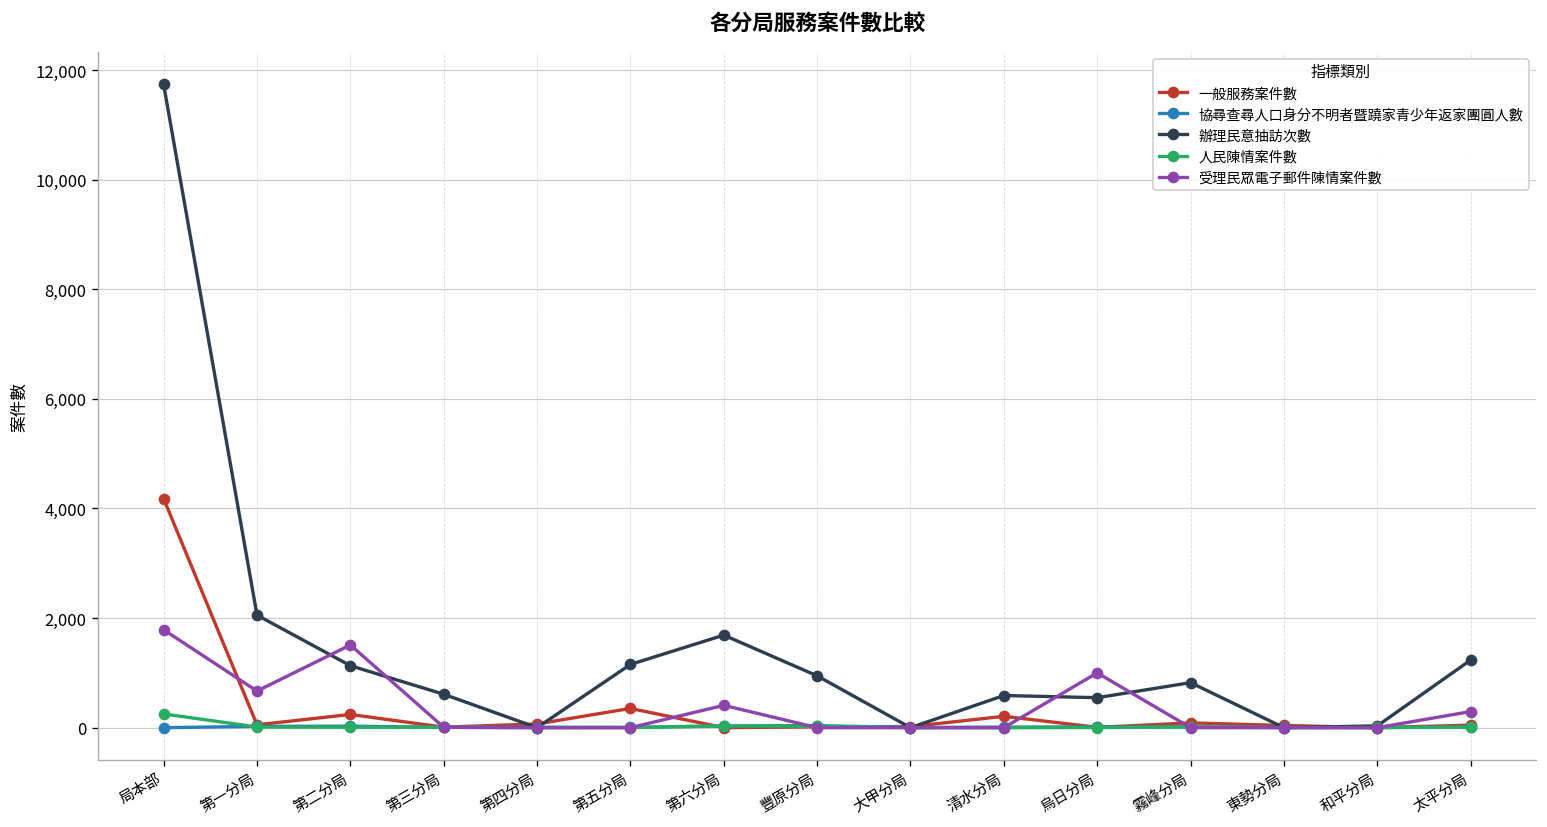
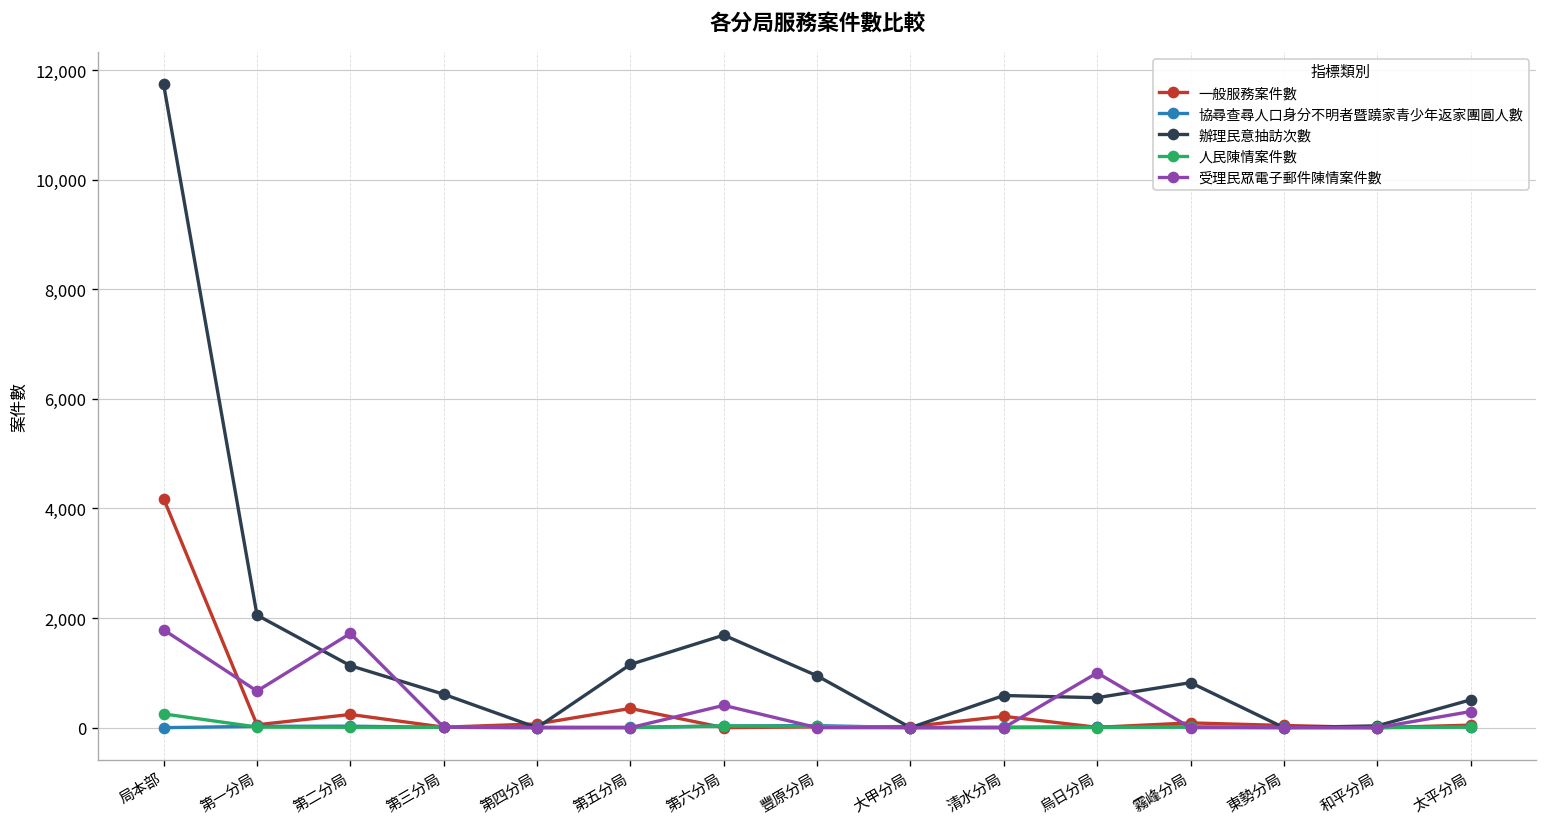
  {
    "一般服務案件數": {
      "局本部": "4,200",
      "第二分局": "200",
      "第四分局": "100",
      "第五分局": "400",
      "清水分局": "200",
      "霧峰分局": "100"
    },
    "協尋查尋人口身分不明者暨蹺家青少年返家團圓人數": {
      "局本部": "0"
    },
    "辦理民意抽訪次數": {
      "局本部": "11,700",
      "第一分局": "2,100",
      "第二分局": "1,100",
      "第三分局": "600",
      "第五分局": "1,200",
      "第六分局": "1,700",
      "豐原分局": "900",
      "清水分局": "600",
      "烏日分局": "500",
      "霧峰分局": "800",
-     "太平分局": "1,200"
+     "太平分局": "500"
    },
    "人民陳情案件數": {
      "局本部": "300"
    },
    "受理民眾電子郵件陳情案件數": {
      "局本部": "1,800",
      "第一分局": "700",
-     "第二分局": "1,500",
+     "第二分局": "1,700",
      "第六分局": "400",
      "烏日分局": "1,000",
      "太平分局": "300"
    }
  }
